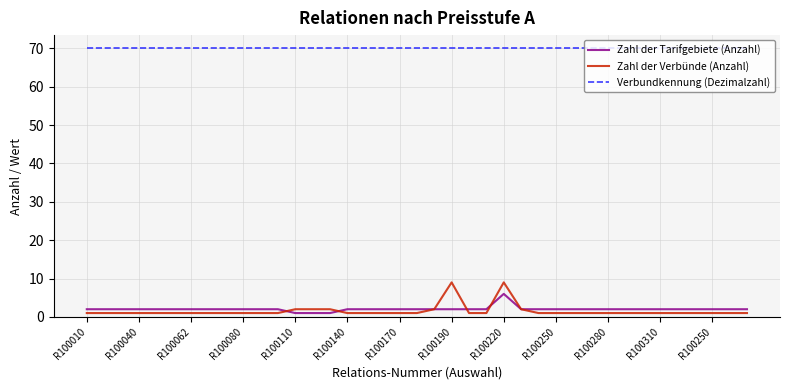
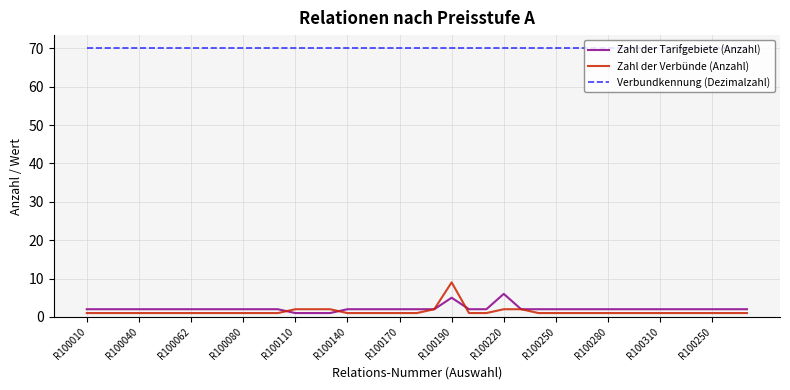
  {
    "Zahl der Tarifgebiete (Anzahl)": {
      "R100010": 2,
      "R100040": 2,
      "R100062": 2,
      "R100080": 2,
      "R100110": 1,
      "R100140": 2,
      "R100170": 2,
-     "R100190": 2,
+     "R100190": 5,
      "R100220": 6,
      "R100280": 2,
      "R100310": 2
    },
    "Zahl der Verbünde (Anzahl)": {
      "R100010": 1,
      "R100040": 1,
      "R100062": 1,
      "R100080": 1,
      "R100110": 2,
      "R100140": 1,
      "R100170": 1,
      "R100190": 9,
-     "R100220": 9,
+     "R100220": 2,
      "R100280": 1,
      "R100310": 1
    },
    "Verbundkennung (Dezimalzahl)": {
      "R100010": 70,
      "R100040": 70,
      "R100062": 70,
      "R100080": 70,
      "R100110": 70,
      "R100140": 70,
      "R100170": 70,
      "R100190": 70,
      "R100220": 70
    }
  }
